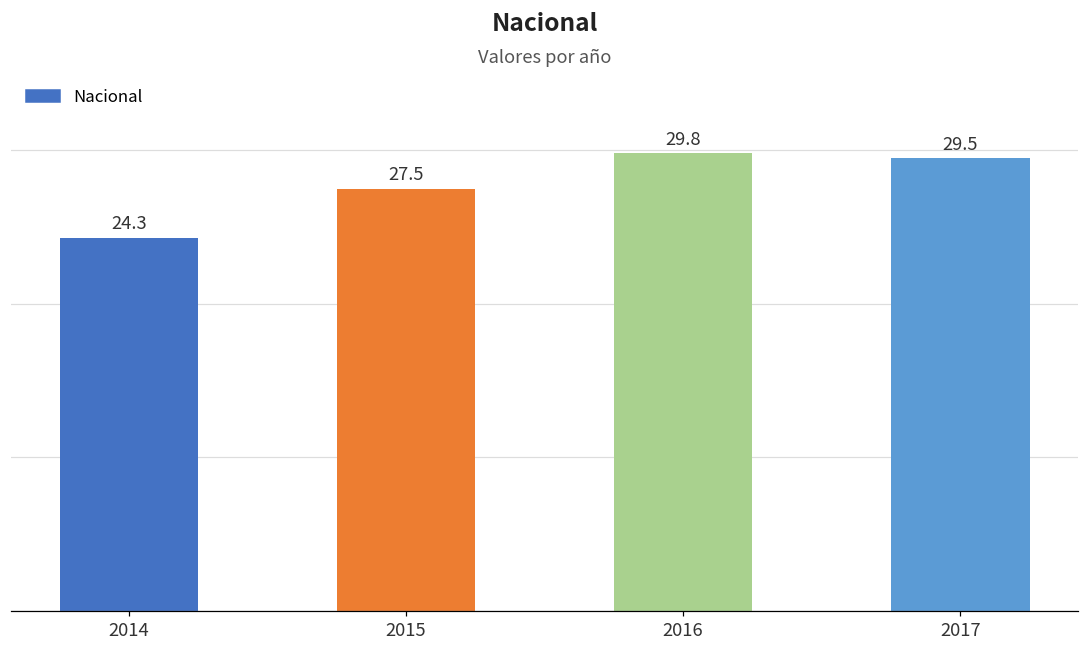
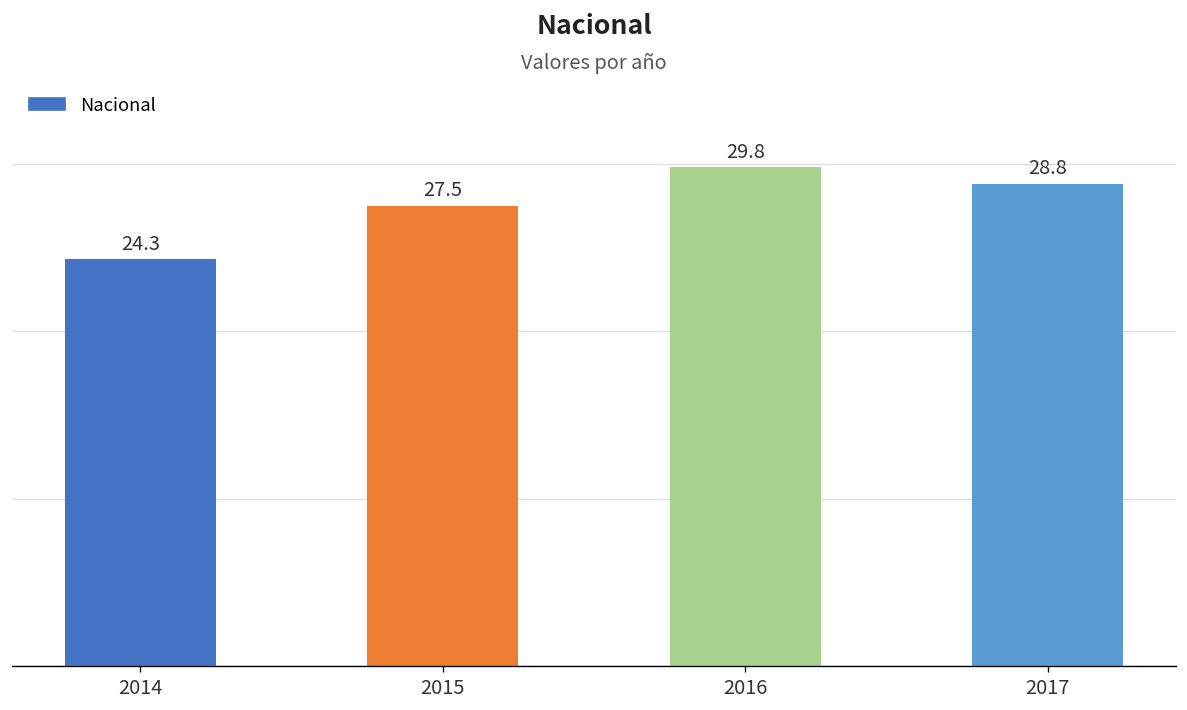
  {
    "2014": 24.3,
    "2015": 27.5,
    "2016": 29.8,
-   "2017": 29.5
+   "2017": 28.8
  }
